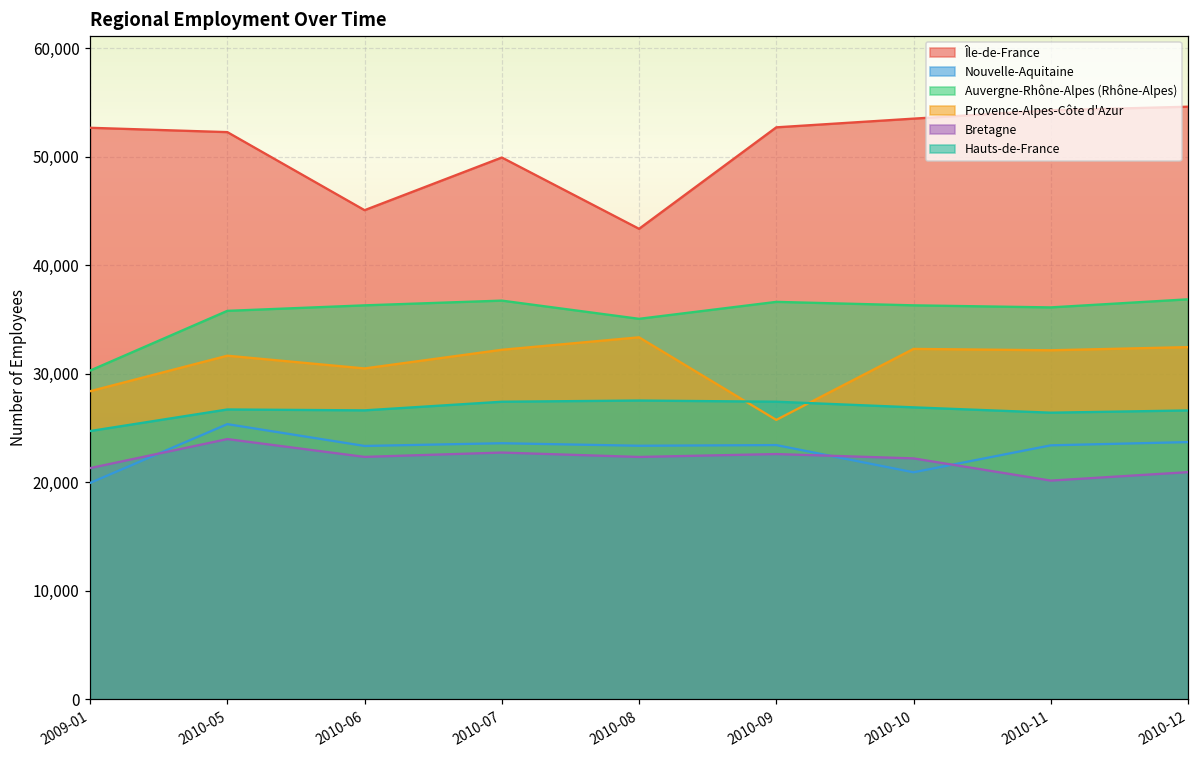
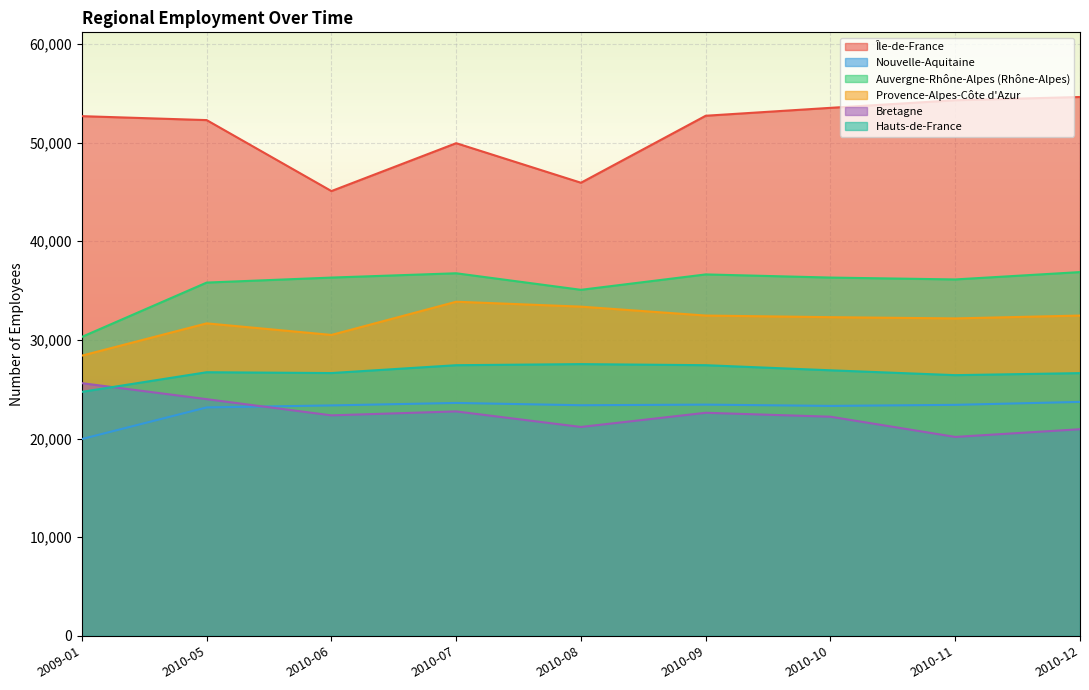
  {
    "Île-de-France": {
      "2009-01": "53,000",
      "2010-05": "52,000",
      "2010-06": "45,000",
      "2010-07": "50,000",
-     "2010-08": "43,000",
+     "2010-08": "46,000",
      "2010-09": "53,000",
      "2010-10": "54,000",
      "2010-12": "55,000"
    },
    "Nouvelle-Aquitaine": {
      "2009-01": "20,000",
-     "2010-05": "25,000",
+     "2010-05": "23,000",
      "2010-06": "23,000",
      "2010-07": "24,000",
      "2010-08": "23,000",
      "2010-09": "23,000",
-     "2010-10": "21,000",
+     "2010-10": "23,000",
      "2010-11": "23,000",
      "2010-12": "24,000"
    },
    "Provence-Alpes-Côte d'Azur": {
      "2009-01": "28,000",
      "2010-05": "32,000",
      "2010-06": "31,000",
-     "2010-07": "32,000",
+     "2010-07": "34,000",
      "2010-08": "33,000",
-     "2010-09": "26,000",
+     "2010-09": "32,000",
      "2010-10": "32,000",
      "2010-11": "32,000",
      "2010-12": "32,000"
    },
    "Bretagne": {
-     "2009-01": "21,000",
+     "2009-01": "26,000",
      "2010-05": "24,000",
      "2010-06": "22,000",
      "2010-07": "23,000",
-     "2010-08": "22,000",
+     "2010-08": "21,000",
      "2010-09": "23,000",
      "2010-10": "22,000",
      "2010-11": "20,000",
      "2010-12": "21,000"
    }
  }
